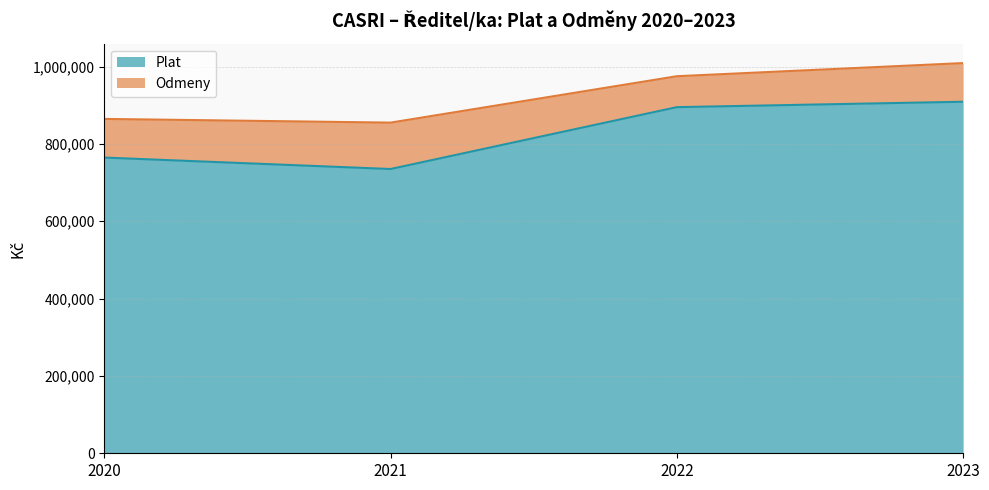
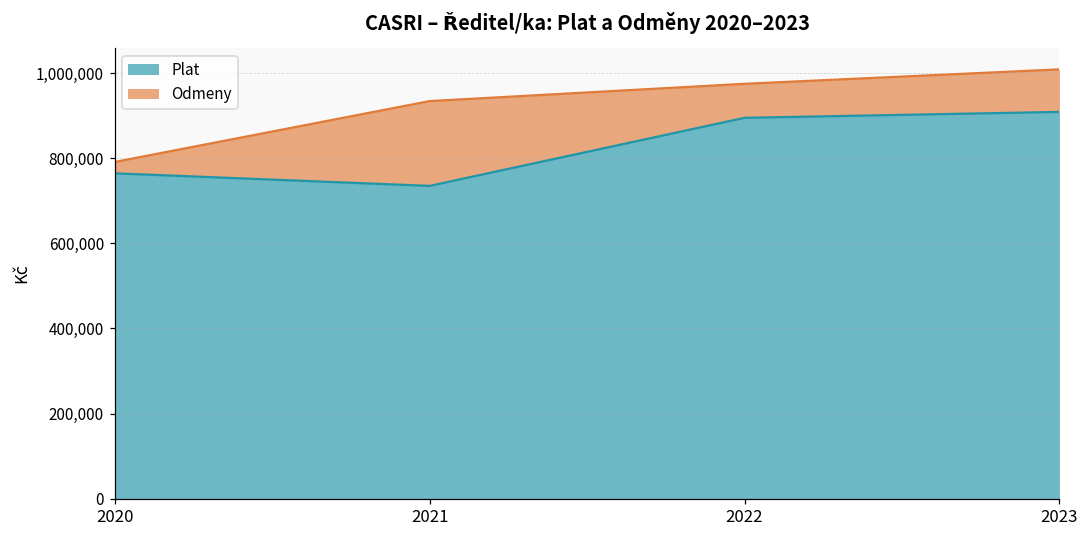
  {
    "Plat": {
      "2020": "760,000",
      "2021": "740,000",
      "2022": "900,000",
      "2023": "910,000"
    },
    "Odmeny": {
-     "2020": "100,000",
-     "2021": "120,000",
+     "2020": "30,000",
+     "2021": "200,000",
      "2022": "80,000",
      "2023": "100,000"
    }
  }
